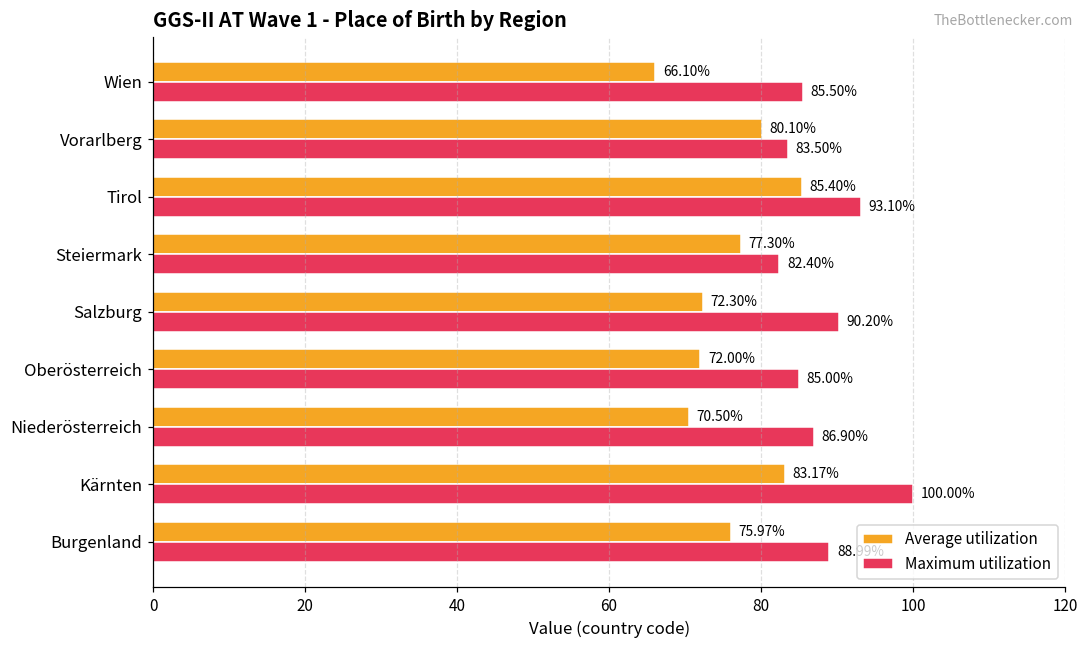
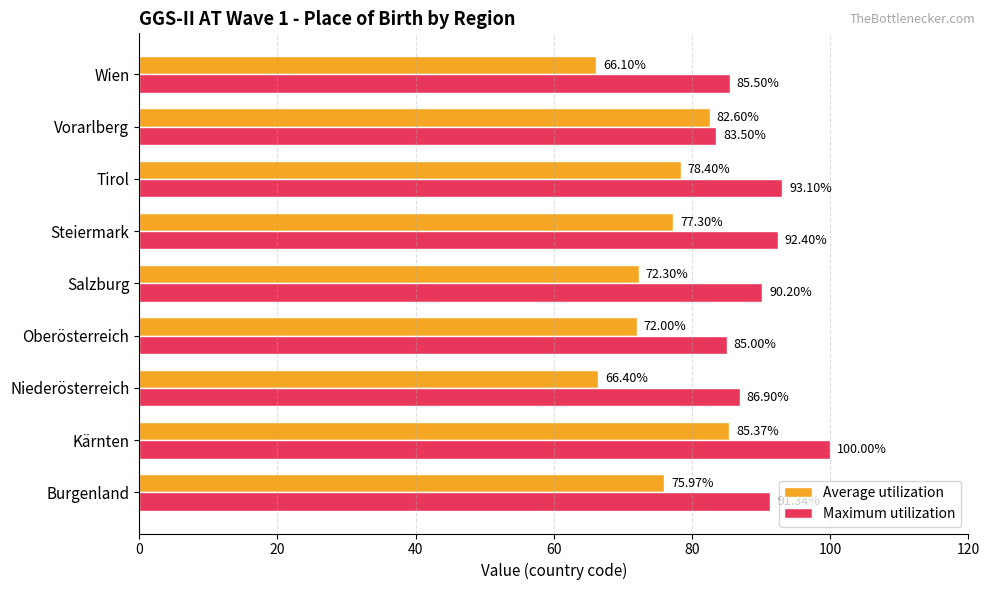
  {
    "Average utilization": {
      "Wien": "66.10%",
-     "Vorarlberg": "80.10%",
-     "Tirol": "85.40%",
+     "Vorarlberg": "82.60%",
+     "Tirol": "78.40%",
      "Steiermark": "77.30%",
      "Salzburg": "72.30%",
      "Oberösterreich": "72.00%",
-     "Niederösterreich": "70.50%",
-     "Kärnten": "83.17%",
+     "Niederösterreich": "66.40%",
+     "Kärnten": "85.37%",
      "Burgenland": "75.97%"
    },
    "Maximum utilization": {
      "Wien": "85.50%",
      "Vorarlberg": "83.50%",
      "Tirol": "93.10%",
-     "Steiermark": "82.40%",
+     "Steiermark": "92.40%",
      "Salzburg": "90.20%",
      "Oberösterreich": "85.00%",
      "Niederösterreich": "86.90%",
      "Kärnten": "100.00%",
-     "Burgenland": "89"
+     "Burgenland": "91"
    }
  }
